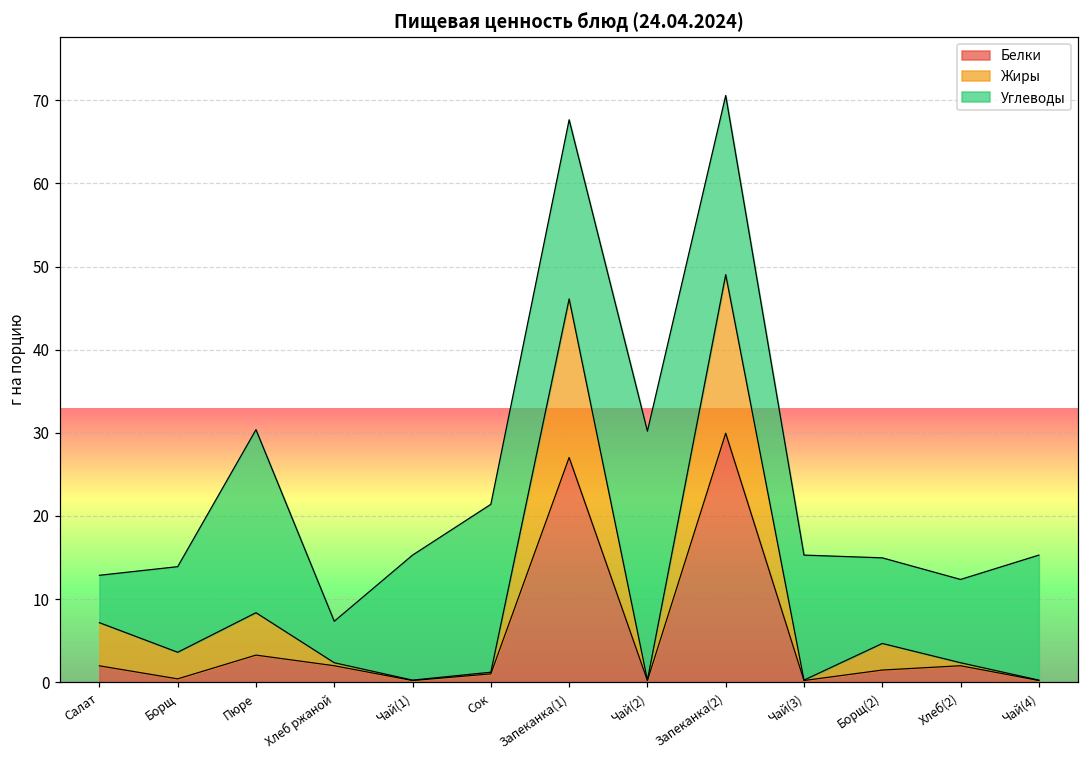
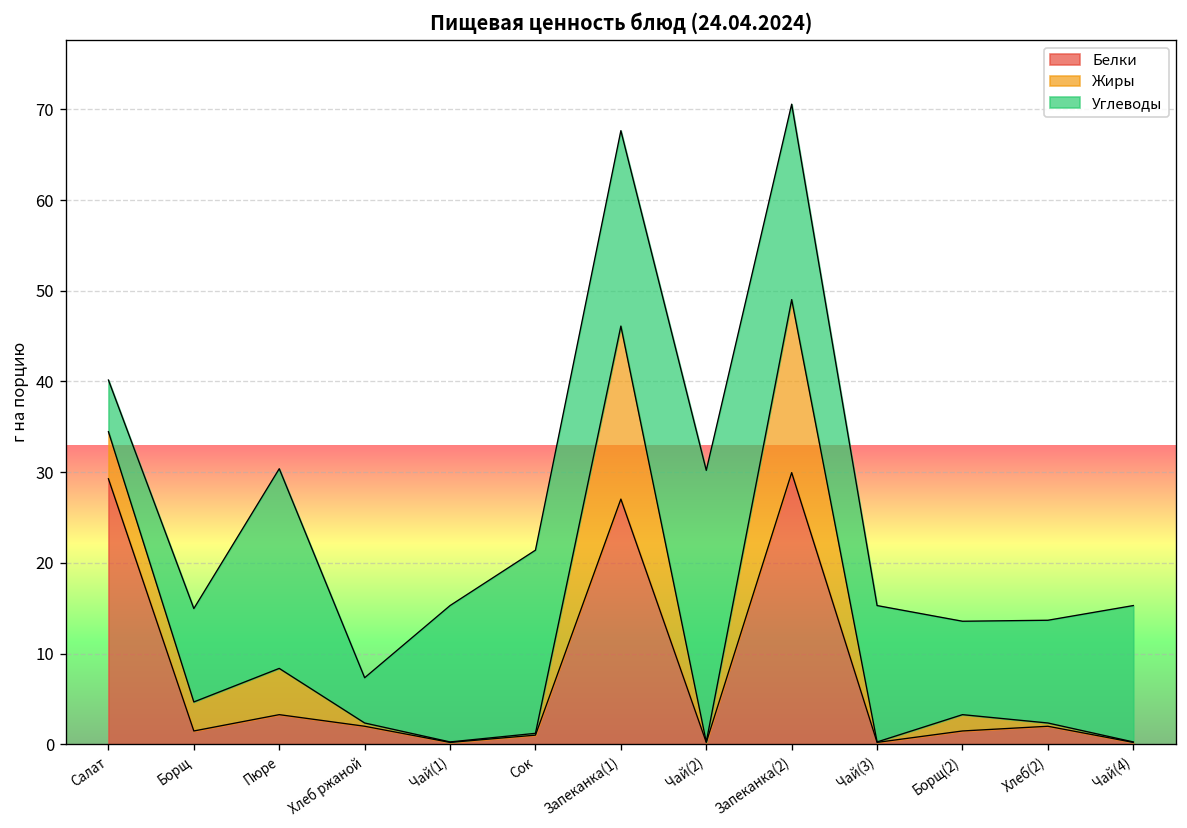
  {
    "Белки": {
-     "Салат": 2,
-     "Борщ": 0,
+     "Салат": 29,
+     "Борщ": 1,
      "Пюре": 3,
      "Хлеб ржаной": 2,
      "Запеканка(1)": 27,
      "Запеканка(2)": 30,
      "Борщ(2)": 1,
      "Хлеб(2)": 2
    },
    "Жиры": {
      "Салат": 5,
      "Борщ": 3,
      "Пюре": 5,
      "Хлеб ржаной": 0,
      "Запеканка(1)": 19,
      "Запеканка(2)": 19,
-     "Борщ(2)": 3,
+     "Борщ(2)": 2,
      "Хлеб(2)": 0
    },
    "Углеводы": {
      "Салат": 6,
      "Борщ": 10,
      "Пюре": 22,
      "Хлеб ржаной": 5,
      "Чай(1)": 15,
      "Сок": 20,
      "Запеканка(1)": 22,
      "Чай(2)": 30,
      "Запеканка(2)": 22,
      "Чай(3)": 15,
      "Борщ(2)": 10,
-     "Хлеб(2)": 10,
+     "Хлеб(2)": 11,
      "Чай(4)": 15
    }
  }
